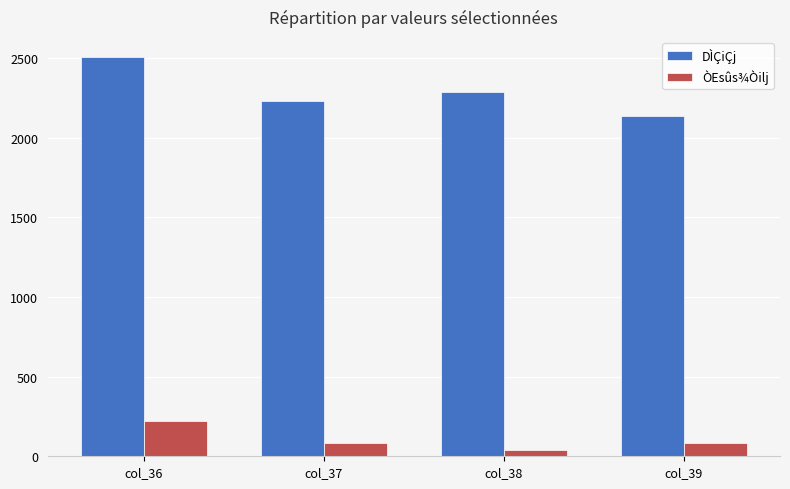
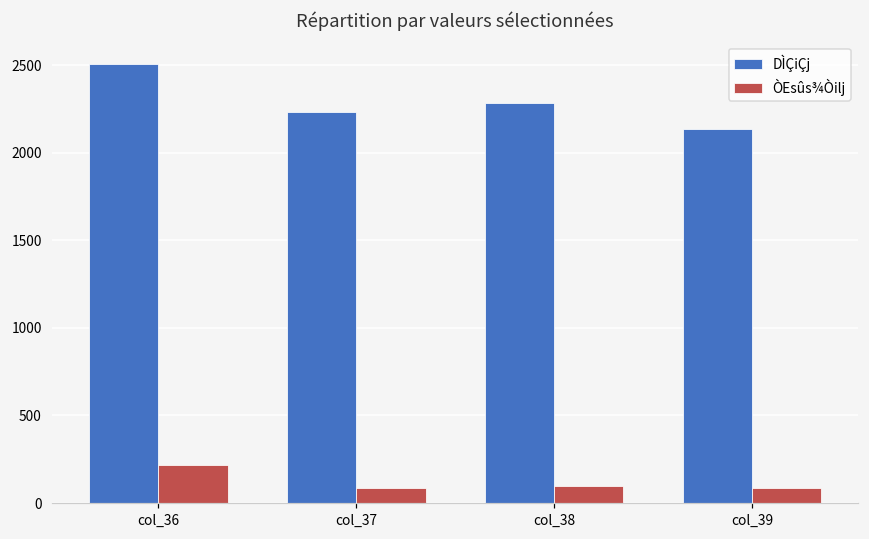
  {
    "DÌÇiÇj": {
      "col_36": 2510,
      "col_37": 2230,
      "col_38": 2290,
      "col_39": 2140
    },
    "ÒEsûs¾Òilj": {
      "col_36": 220,
      "col_37": 90,
-     "col_38": 40,
+     "col_38": 100,
      "col_39": 90
    }
  }
